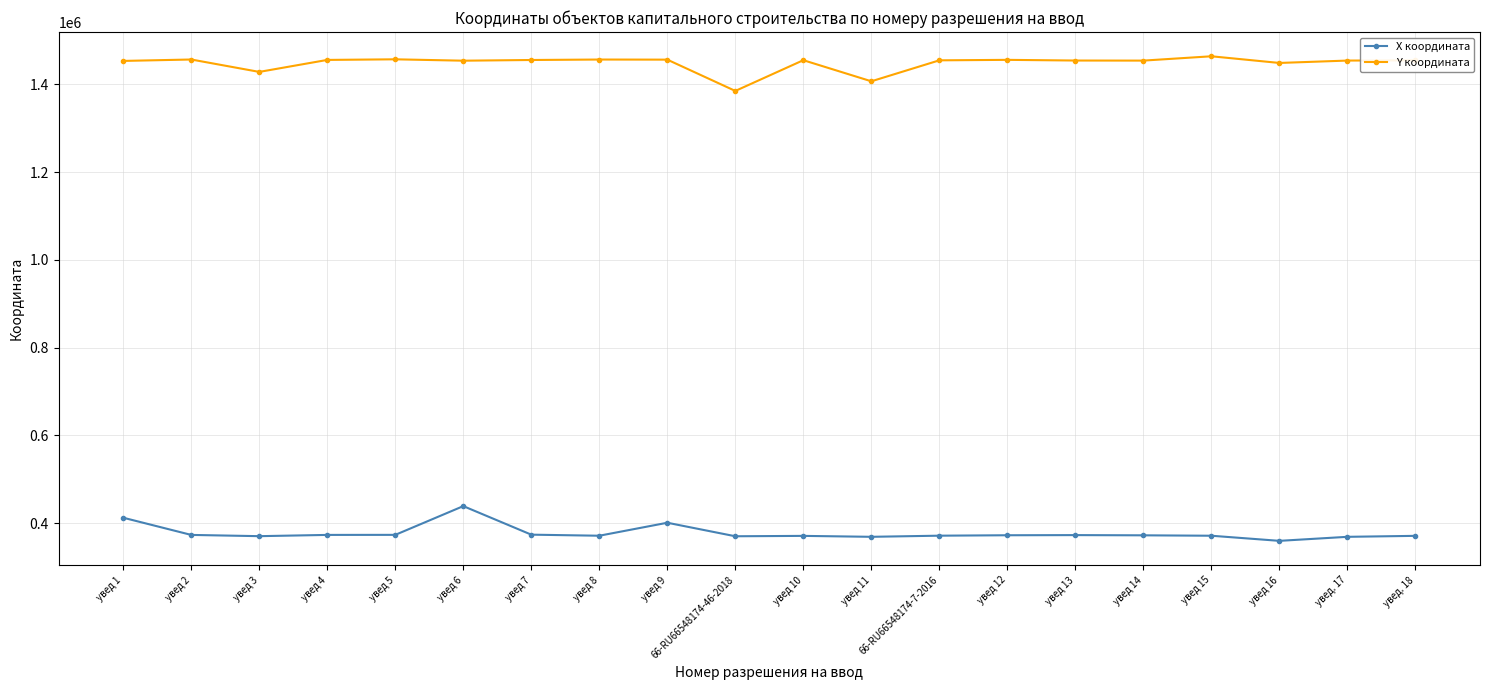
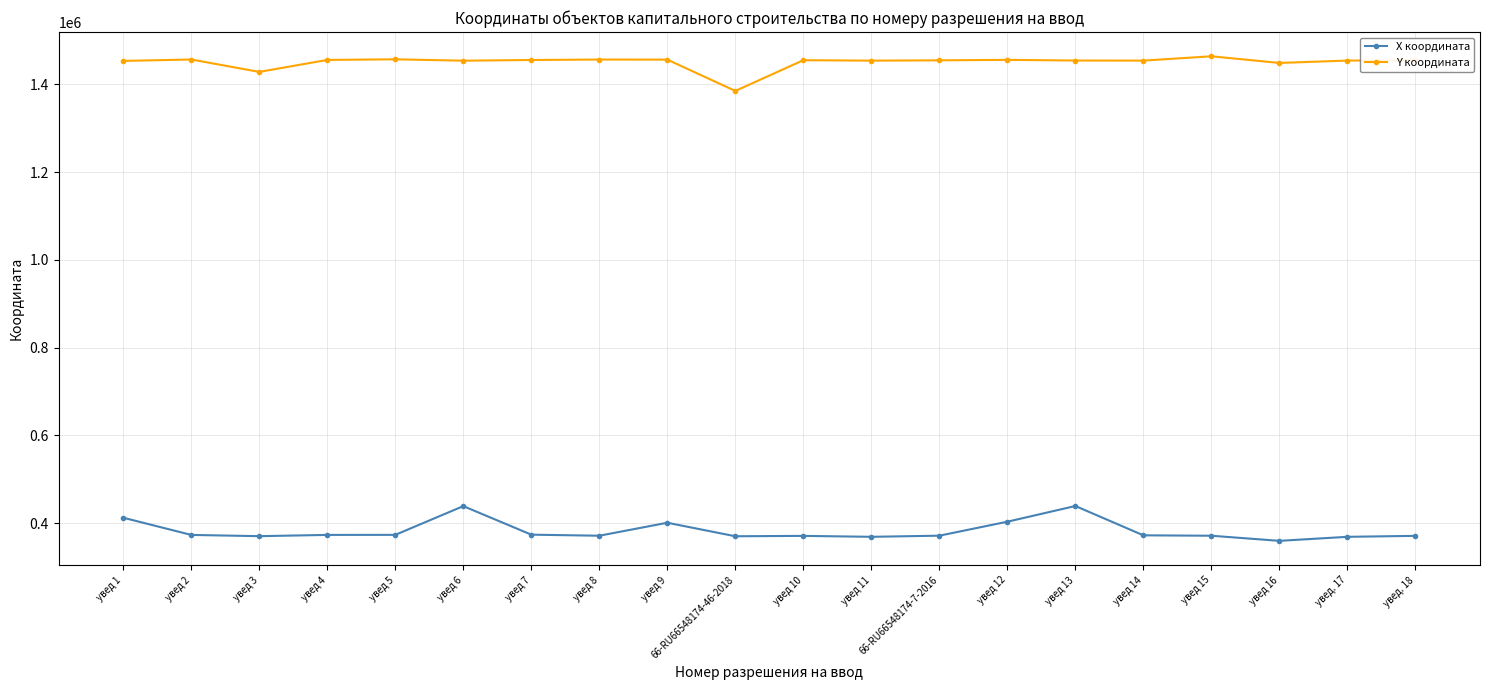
  {
    "X координата": {
      "увед 1": 410000,
      "увед 2": 370000,
      "увед 3": 370000,
      "увед 4": 370000,
      "увед 5": 370000,
      "увед 6": 440000,
      "увед 7": 370000,
      "увед 8": 370000,
      "увед 9": 400000,
      "66-RU66548174-46-2018": 370000,
      "увед 10": 370000,
      "увед 11": 370000,
      "66-RU66548174-7-2016": 370000,
-     "увед 12": 370000,
-     "увед 13": 370000,
+     "увед 12": 400000,
+     "увед 13": 440000,
      "увед 14": 370000,
      "увед 15": 370000,
      "увед 16": 360000,
      "увед. 17": 370000,
      "увед. 18": 370000
    },
    "Y координата": {
      "увед 1": 1450000,
      "увед 2": 1460000,
      "увед 3": 1430000,
      "увед 4": 1460000,
      "увед 5": 1460000,
      "увед 6": 1450000,
      "увед 7": 1460000,
      "увед 8": 1460000,
      "увед 9": 1460000,
      "66-RU66548174-46-2018": 1380000,
      "увед 10": 1450000,
-     "увед 11": 1410000,
+     "увед 11": 1450000,
      "66-RU66548174-7-2016": 1450000,
      "увед 12": 1460000,
      "увед 13": 1450000,
      "увед 14": 1450000,
      "увед 15": 1460000,
      "увед 16": 1450000,
      "увед. 17": 1450000
    }
  }
